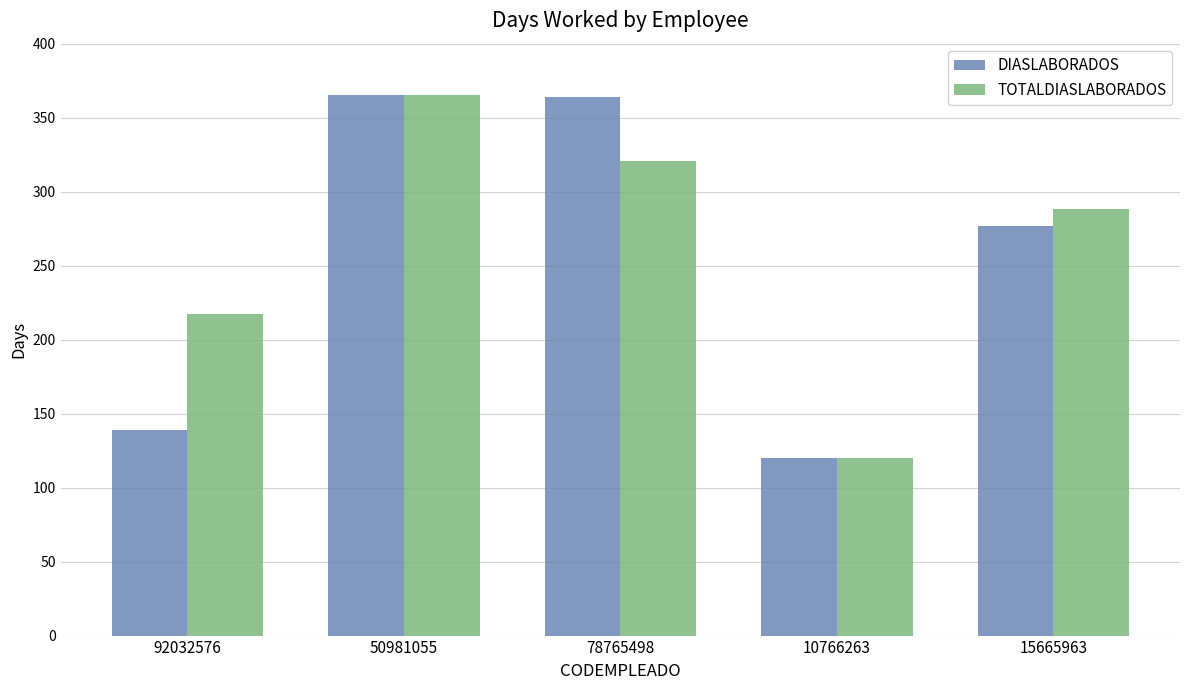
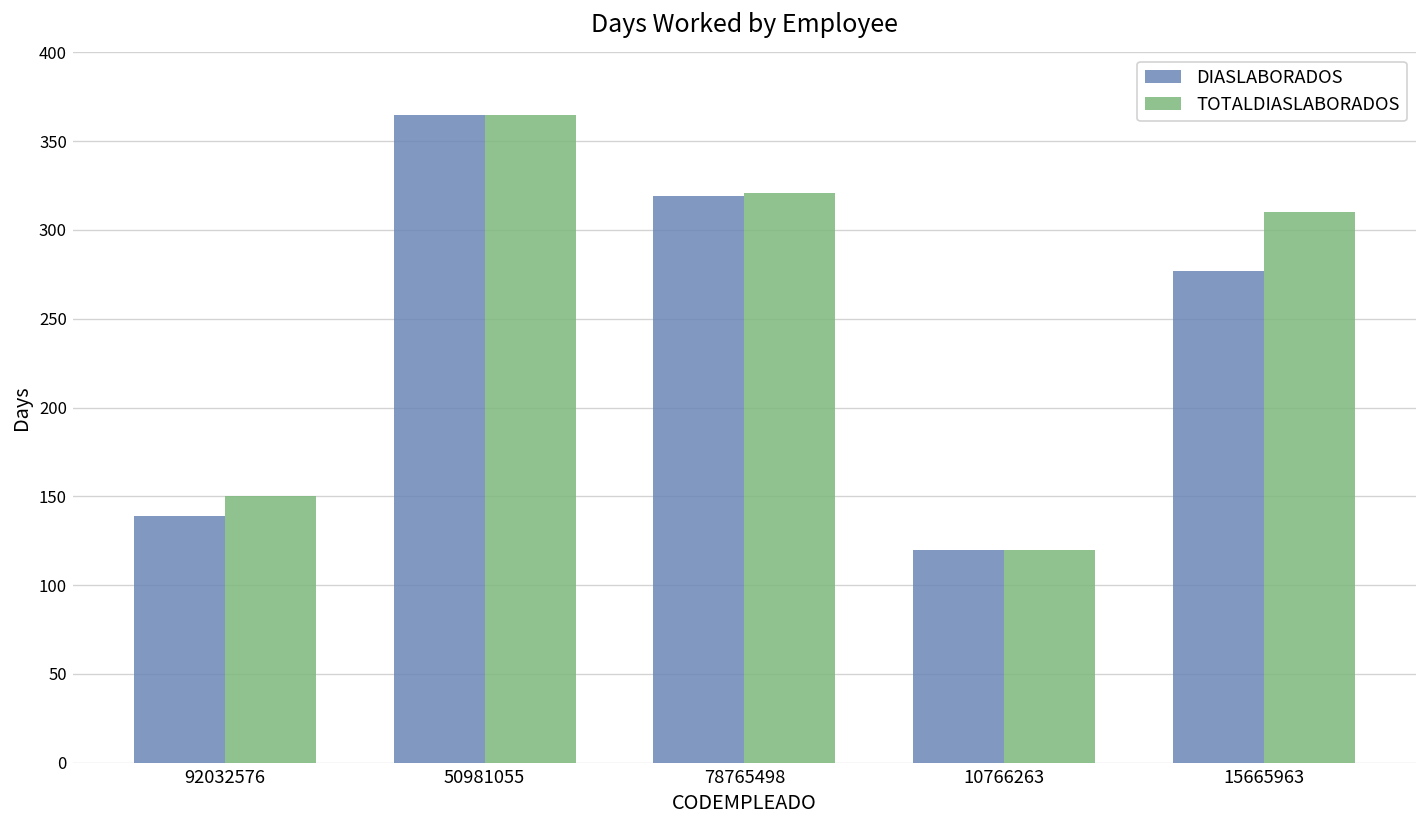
  {
    "DIASLABORADOS": {
      "92032576": 139,
      "50981055": 365,
-     "78765498": 364,
+     "78765498": 319,
      "10766263": 120,
      "15665963": 277
    },
    "TOTALDIASLABORADOS": {
-     "92032576": 217,
+     "92032576": 150,
      "50981055": 365,
      "78765498": 321,
      "10766263": 120,
-     "15665963": 288
+     "15665963": 310
    }
  }
